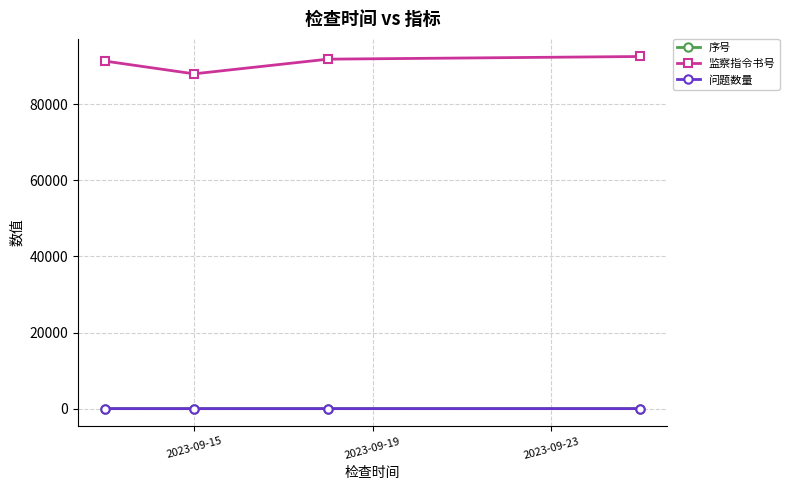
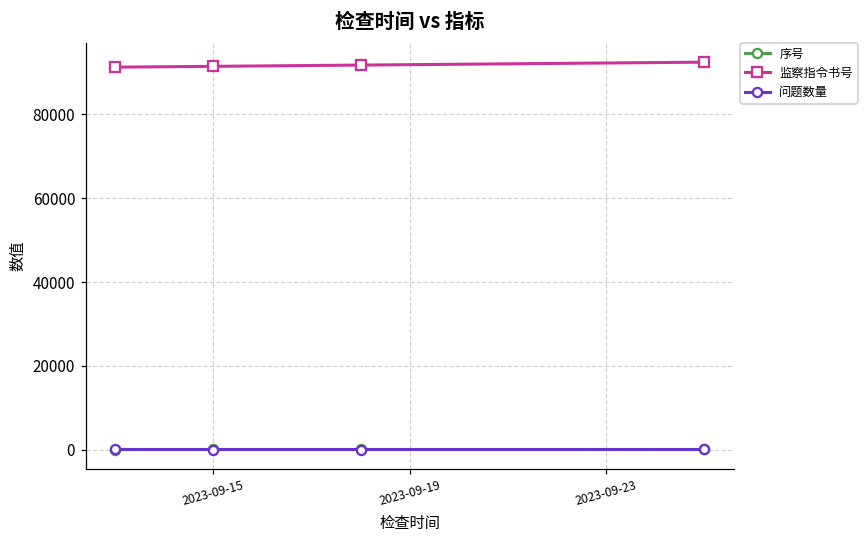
  {
    "问题数量": {
      "2023-09-15": 0
    },
    "监察指令书号": {
-     "2023-09-15": 88000
+     "2023-09-15": 92000
    }
  }
